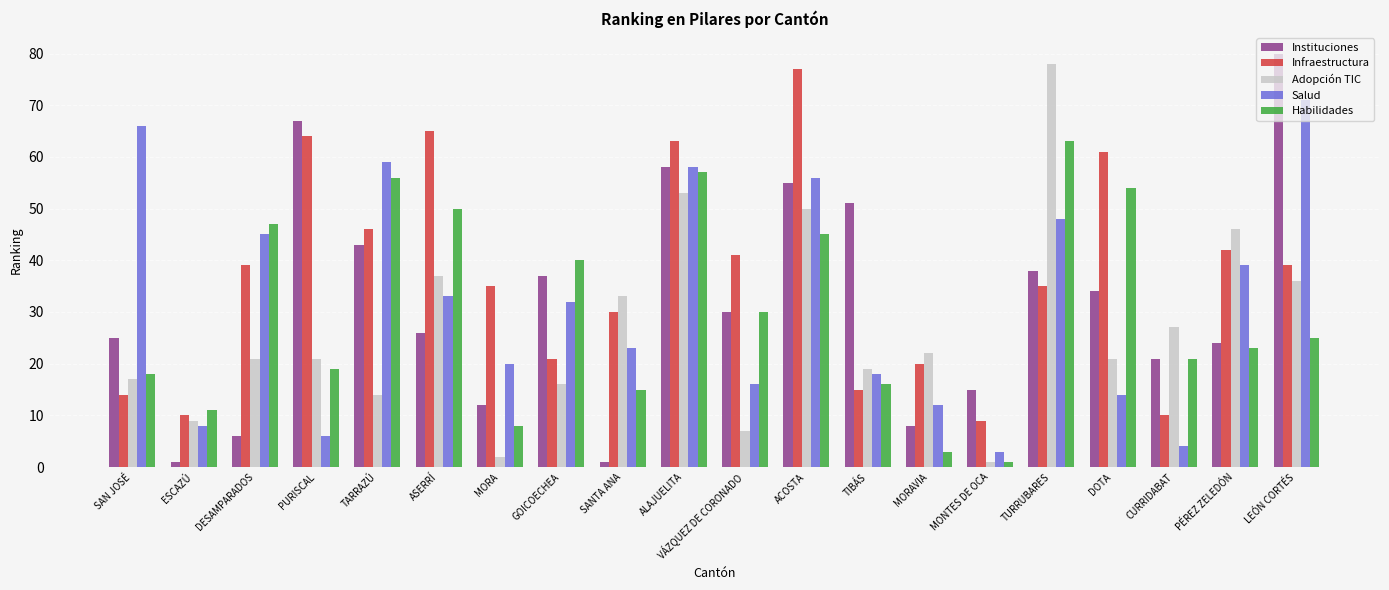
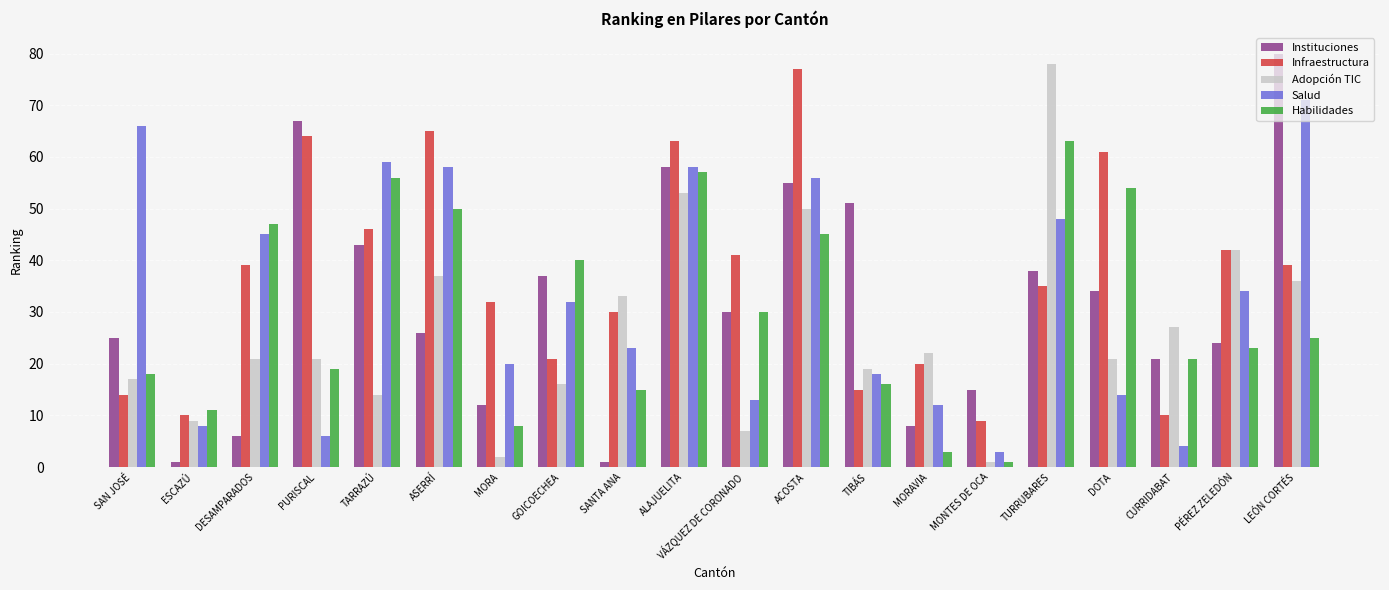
  {
    "Instituciones": {
      "SAN JOSÉ": 25,
      "ESCAZÚ": 1,
      "DESAMPARADOS": 6,
      "PURISCAL": 67,
      "TARRAZÚ": 43,
      "ASERRÍ": 26,
      "MORA": 12,
      "GOICOECHEA": 37,
      "SANTA ANA": 1,
      "ALAJUELITA": 58,
      "VÁZQUEZ DE CORONADO": 30,
      "ACOSTA": 55,
      "TIBÁS": 51,
      "MORAVIA": 8,
      "MONTES DE OCA": 15,
      "TURRUBARES": 38,
      "DOTA": 34,
      "CURRIDABAT": 21,
      "PÉREZ ZELEDÓN": 24
    },
    "Infraestructura": {
      "SAN JOSÉ": 14,
      "ESCAZÚ": 10,
      "DESAMPARADOS": 39,
      "PURISCAL": 64,
      "TARRAZÚ": 46,
      "ASERRÍ": 65,
-     "MORA": 35,
+     "MORA": 32,
      "GOICOECHEA": 21,
      "SANTA ANA": 30,
      "ALAJUELITA": 63,
      "VÁZQUEZ DE CORONADO": 41,
      "ACOSTA": 77,
      "TIBÁS": 15,
      "MORAVIA": 20,
      "MONTES DE OCA": 9,
      "TURRUBARES": 35,
      "DOTA": 61,
      "CURRIDABAT": 10,
      "PÉREZ ZELEDÓN": 42,
      "LEÓN CORTÉS": 39
    },
    "Adopción TIC": {
      "SAN JOSÉ": 17,
      "ESCAZÚ": 9,
      "DESAMPARADOS": 21,
      "PURISCAL": 21,
      "TARRAZÚ": 14,
      "ASERRÍ": 37,
      "MORA": 2,
      "GOICOECHEA": 16,
      "SANTA ANA": 33,
      "ALAJUELITA": 53,
      "VÁZQUEZ DE CORONADO": 7,
      "ACOSTA": 50,
      "TIBÁS": 19,
      "MORAVIA": 22,
      "MONTES DE OCA": 1,
      "TURRUBARES": 78,
      "DOTA": 21,
      "CURRIDABAT": 27,
-     "PÉREZ ZELEDÓN": 46,
+     "PÉREZ ZELEDÓN": 42,
      "LEÓN CORTÉS": 36
    },
    "Salud": {
      "SAN JOSÉ": 66,
      "ESCAZÚ": 8,
      "DESAMPARADOS": 45,
      "PURISCAL": 6,
      "TARRAZÚ": 59,
-     "ASERRÍ": 33,
+     "ASERRÍ": 58,
      "MORA": 20,
      "GOICOECHEA": 32,
      "SANTA ANA": 23,
      "ALAJUELITA": 58,
-     "VÁZQUEZ DE CORONADO": 16,
+     "VÁZQUEZ DE CORONADO": 13,
      "ACOSTA": 56,
      "TIBÁS": 18,
      "MORAVIA": 12,
      "MONTES DE OCA": 3,
      "TURRUBARES": 48,
      "DOTA": 14,
      "CURRIDABAT": 4,
-     "PÉREZ ZELEDÓN": 39
+     "PÉREZ ZELEDÓN": 34
    },
    "Habilidades": {
      "SAN JOSÉ": 18,
      "ESCAZÚ": 11,
      "DESAMPARADOS": 47,
      "PURISCAL": 19,
      "TARRAZÚ": 56,
      "ASERRÍ": 50,
      "MORA": 8,
      "GOICOECHEA": 40,
      "SANTA ANA": 15,
      "ALAJUELITA": 57,
      "VÁZQUEZ DE CORONADO": 30,
      "ACOSTA": 45,
      "TIBÁS": 16,
      "MORAVIA": 3,
      "MONTES DE OCA": 1,
      "TURRUBARES": 63,
      "DOTA": 54,
      "CURRIDABAT": 21,
      "PÉREZ ZELEDÓN": 23,
      "LEÓN CORTÉS": 25
    }
  }
